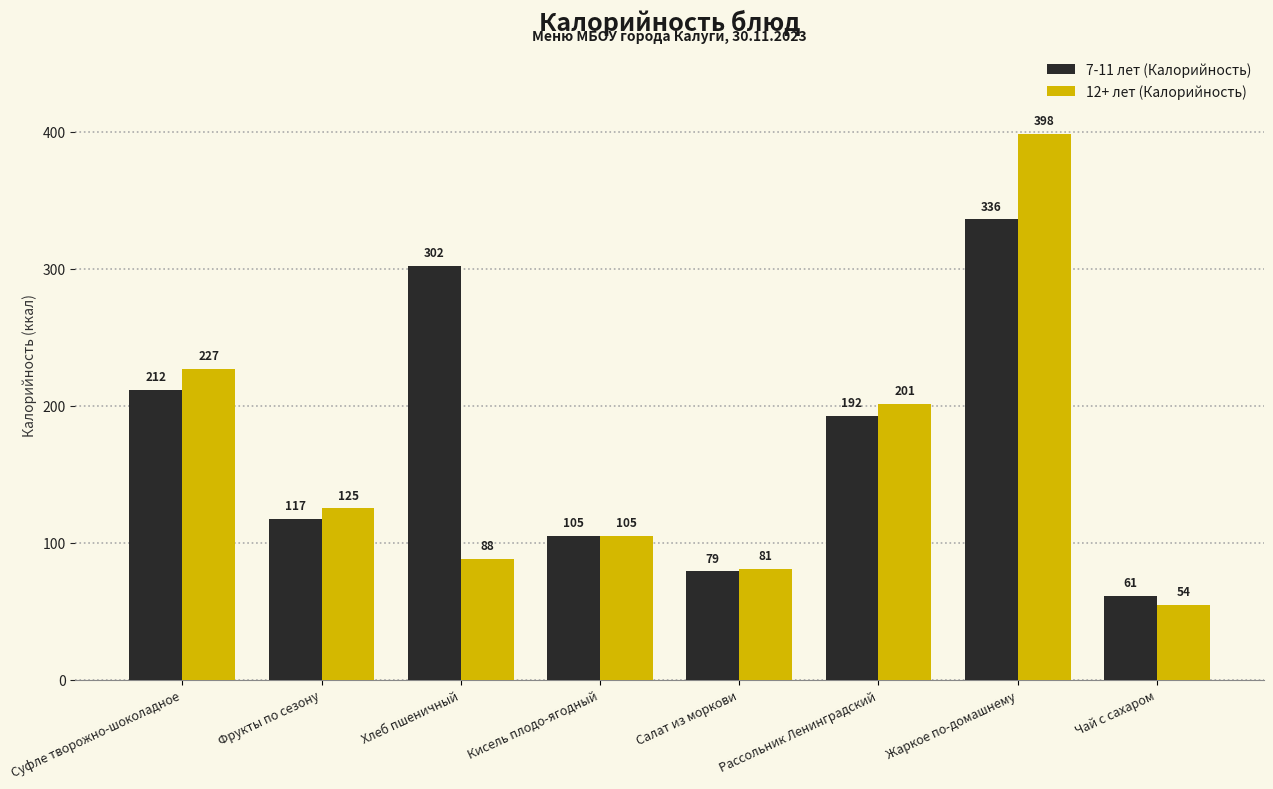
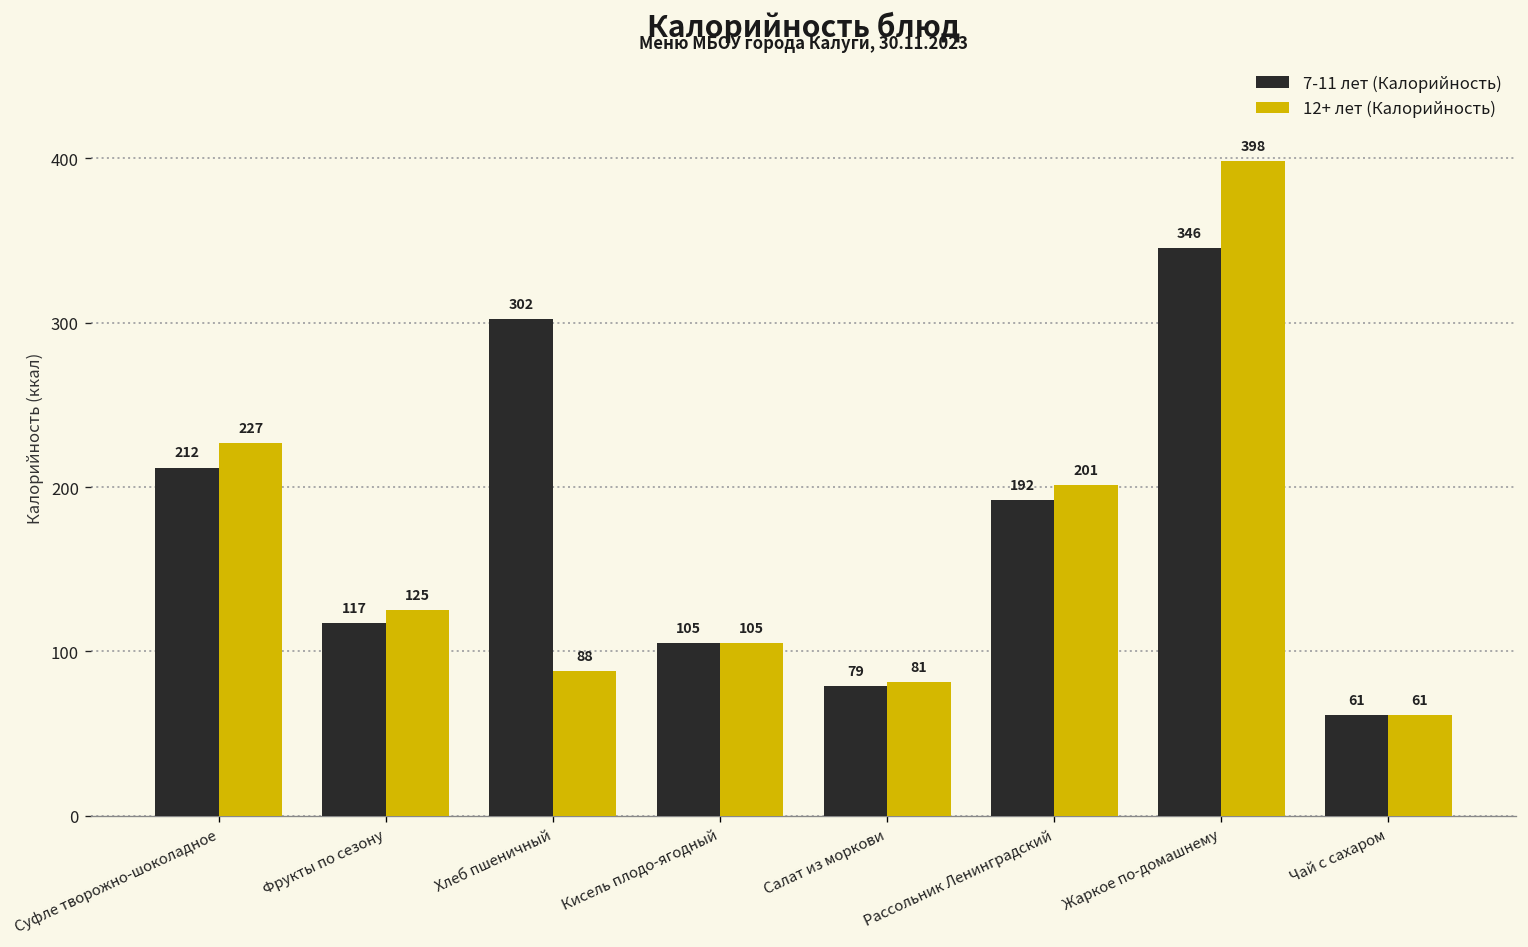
  {
    "7-11 лет (Калорийность)": {
      "Суфле творожно-шоколадное": 212,
      "Фрукты по сезону": 117,
      "Хлеб пшеничный": 302,
      "Кисель плодо-ягодный": 105,
      "Салат из моркови": 79,
      "Рассольник Ленинградский": 192,
-     "Жаркое по-домашнему": 336,
+     "Жаркое по-домашнему": 346,
      "Чай с сахаром": 61
    },
    "12+ лет (Калорийность)": {
      "Суфле творожно-шоколадное": 227,
      "Фрукты по сезону": 125,
      "Хлеб пшеничный": 88,
      "Кисель плодо-ягодный": 105,
      "Салат из моркови": 81,
      "Рассольник Ленинградский": 201,
      "Жаркое по-домашнему": 398,
-     "Чай с сахаром": 54
+     "Чай с сахаром": 61
    }
  }
